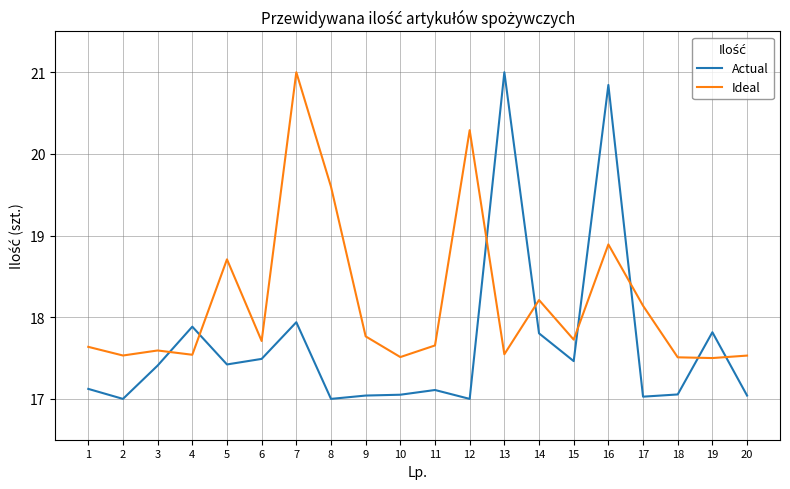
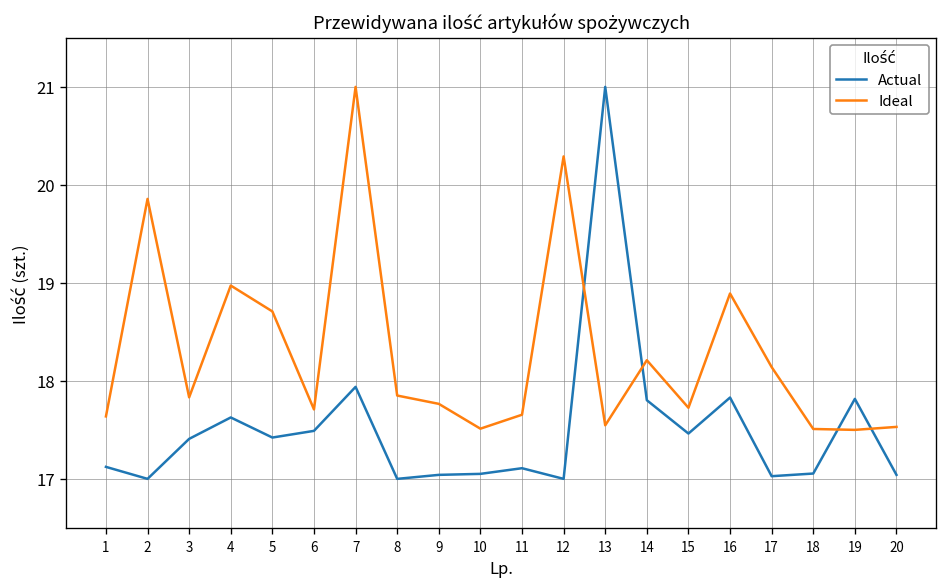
  {
    "Actual": {
      "1": 17.1,
      "2": 17.0,
      "3": 17.4,
-     "4": 17.9,
+     "4": 17.6,
      "5": 17.4,
      "6": 17.5,
      "7": 17.9,
      "8": 17.0,
      "9": 17.0,
      "10": 17.1,
      "11": 17.1,
      "12": 17.0,
      "13": 21.0,
      "14": 17.8,
      "15": 17.5,
-     "16": 20.8,
+     "16": 17.8,
      "17": 17.0,
      "18": 17.1,
      "19": 17.8,
      "20": 17.0
    },
    "Ideal": {
      "1": 17.6,
-     "2": 17.5,
-     "3": 17.6,
-     "4": 17.5,
+     "2": 19.9,
+     "3": 17.8,
+     "4": 19.0,
      "5": 18.7,
      "6": 17.7,
      "7": 21.0,
-     "8": 19.6,
+     "8": 17.9,
      "9": 17.8,
      "10": 17.5,
      "11": 17.7,
      "12": 20.3,
      "13": 17.5,
      "14": 18.2,
      "15": 17.7,
      "16": 18.9,
      "17": 18.1,
      "18": 17.5,
      "19": 17.5,
      "20": 17.5
    }
  }
